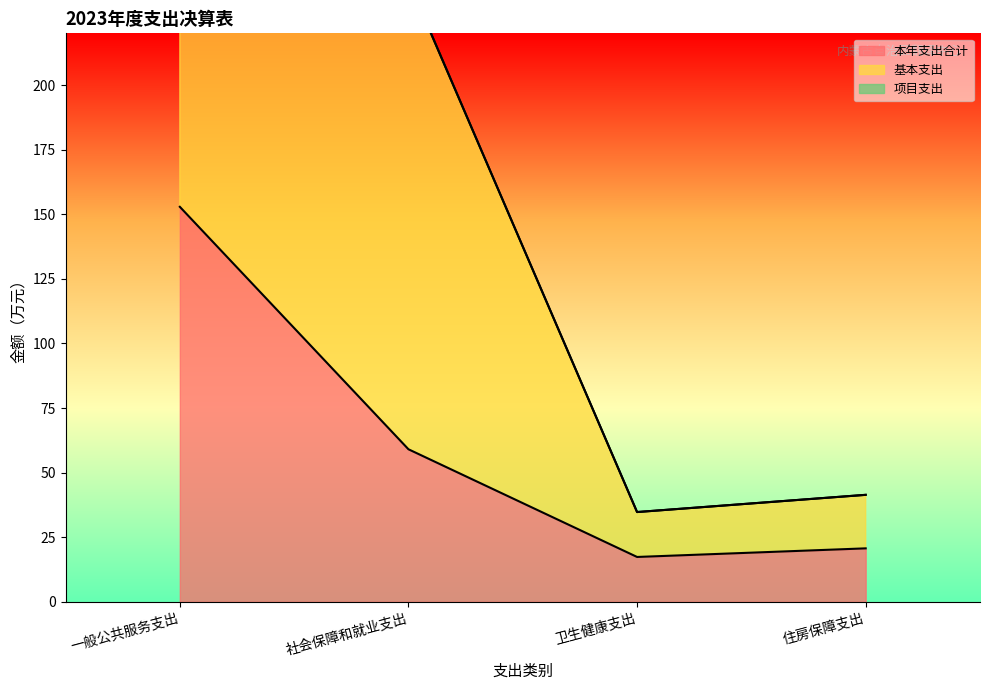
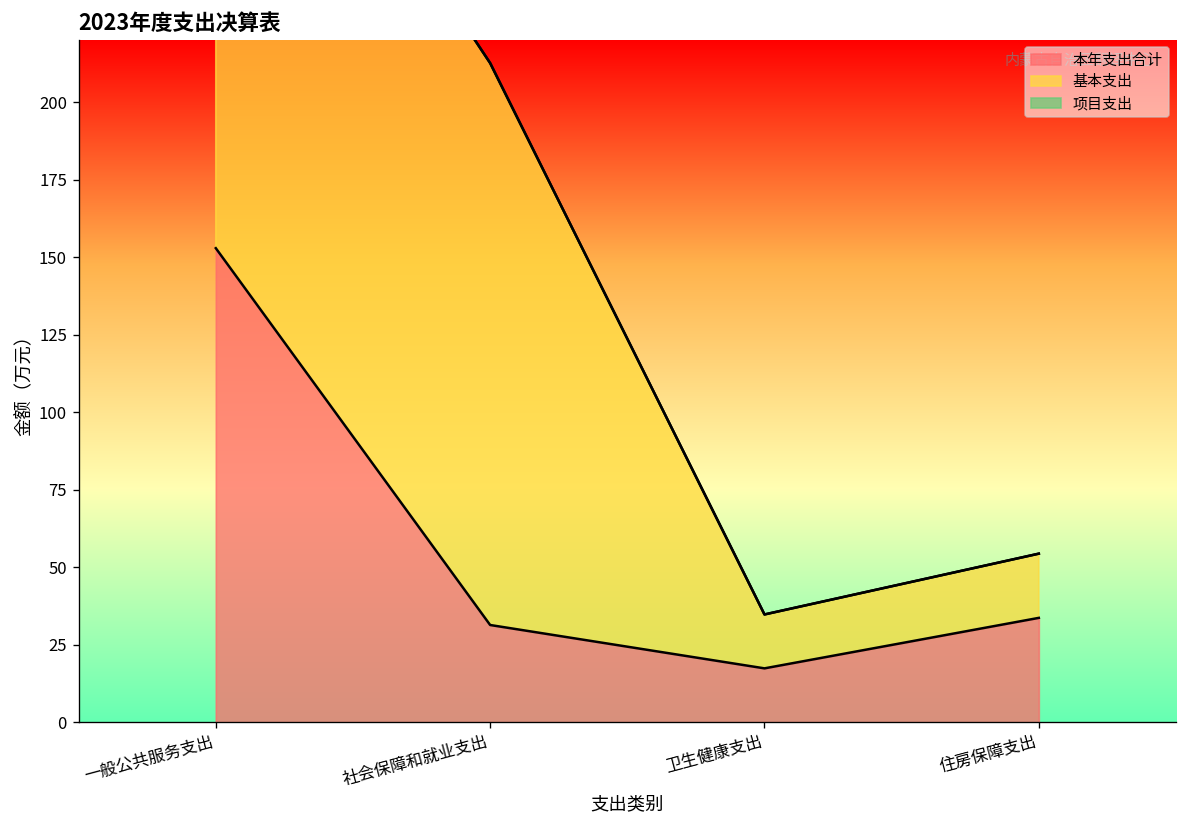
  {
    "本年支出合计": {
      "一般公共服务支出": 153,
-     "社会保障和就业支出": 59,
+     "社会保障和就业支出": 31,
      "卫生健康支出": 17,
-     "住房保障支出": 21
+     "住房保障支出": 34
    }
  }
